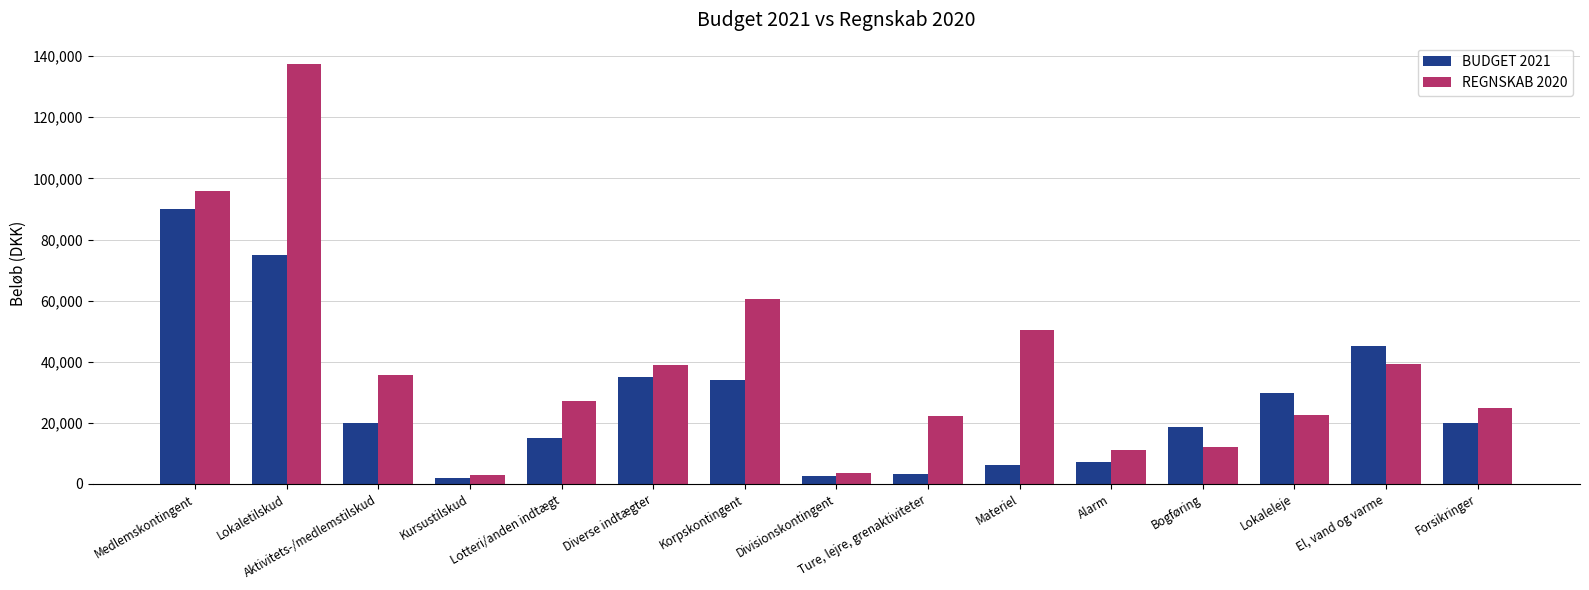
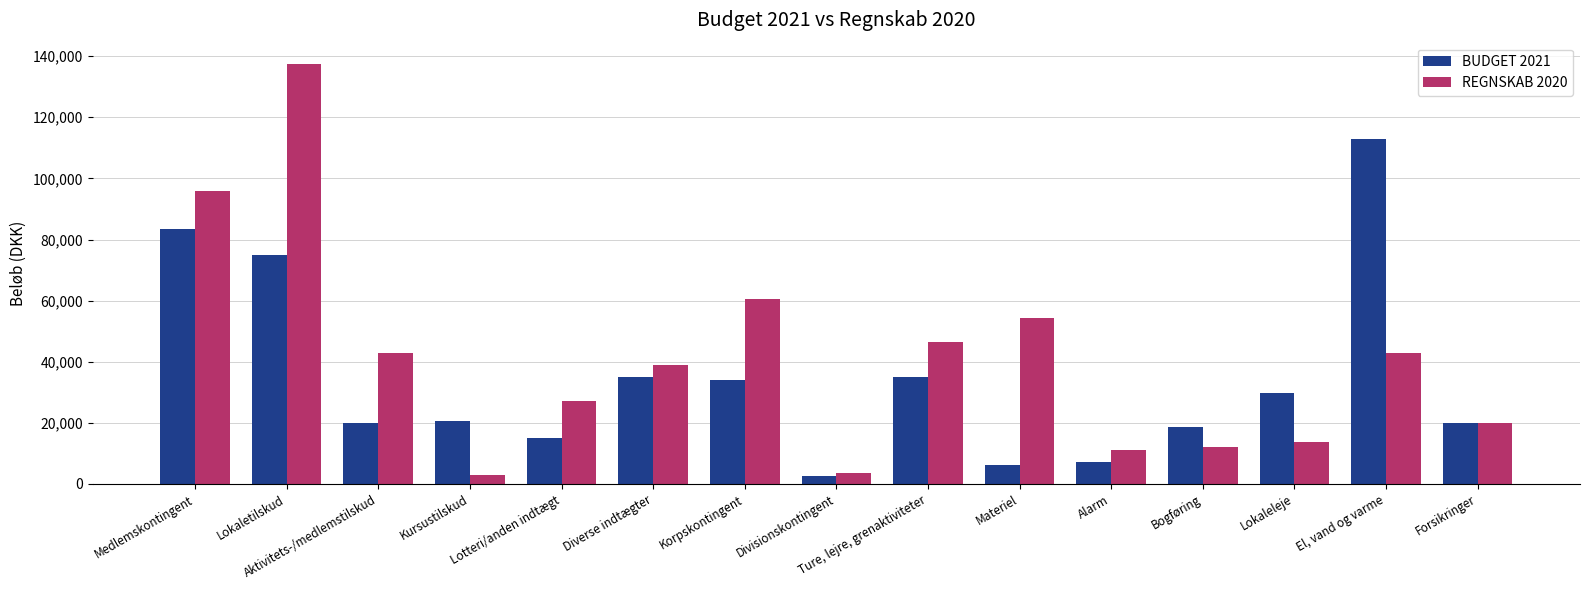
  {
    "BUDGET 2021": {
-     "Medlemskontingent": "90,000",
+     "Medlemskontingent": "83,000",
      "Lokaletilskud": "75,000",
      "Aktivitets-/medlemstilskud": "20,000",
-     "Kursustilskud": "2,000",
+     "Kursustilskud": "20,000",
      "Lotteri/anden indtægt": "15,000",
      "Diverse indtægter": "35,000",
      "Korpskontingent": "34,000",
      "Divisionskontingent": "3,000",
-     "Ture, lejre, grenaktiviteter": "3,000",
+     "Ture, lejre, grenaktiviteter": "35,000",
      "Materiel": "6,000",
      "Alarm": "7,000",
      "Bogføring": "19,000",
      "Lokaleleje": "30,000",
-     "El, vand og varme": "45,000",
+     "El, vand og varme": "113,000",
      "Forsikringer": "20,000"
    },
    "REGNSKAB 2020": {
      "Medlemskontingent": "96,000",
      "Lokaletilskud": "138,000",
-     "Aktivitets-/medlemstilskud": "36,000",
+     "Aktivitets-/medlemstilskud": "43,000",
      "Kursustilskud": "3,000",
      "Lotteri/anden indtægt": "27,000",
      "Diverse indtægter": "39,000",
      "Korpskontingent": "61,000",
      "Divisionskontingent": "4,000",
-     "Ture, lejre, grenaktiviteter": "22,000",
-     "Materiel": "51,000",
+     "Ture, lejre, grenaktiviteter": "47,000",
+     "Materiel": "54,000",
      "Alarm": "11,000",
      "Bogføring": "12,000",
-     "Lokaleleje": "22,000",
-     "El, vand og varme": "39,000",
-     "Forsikringer": "25,000"
+     "Lokaleleje": "14,000",
+     "El, vand og varme": "43,000",
+     "Forsikringer": "20,000"
    }
  }
